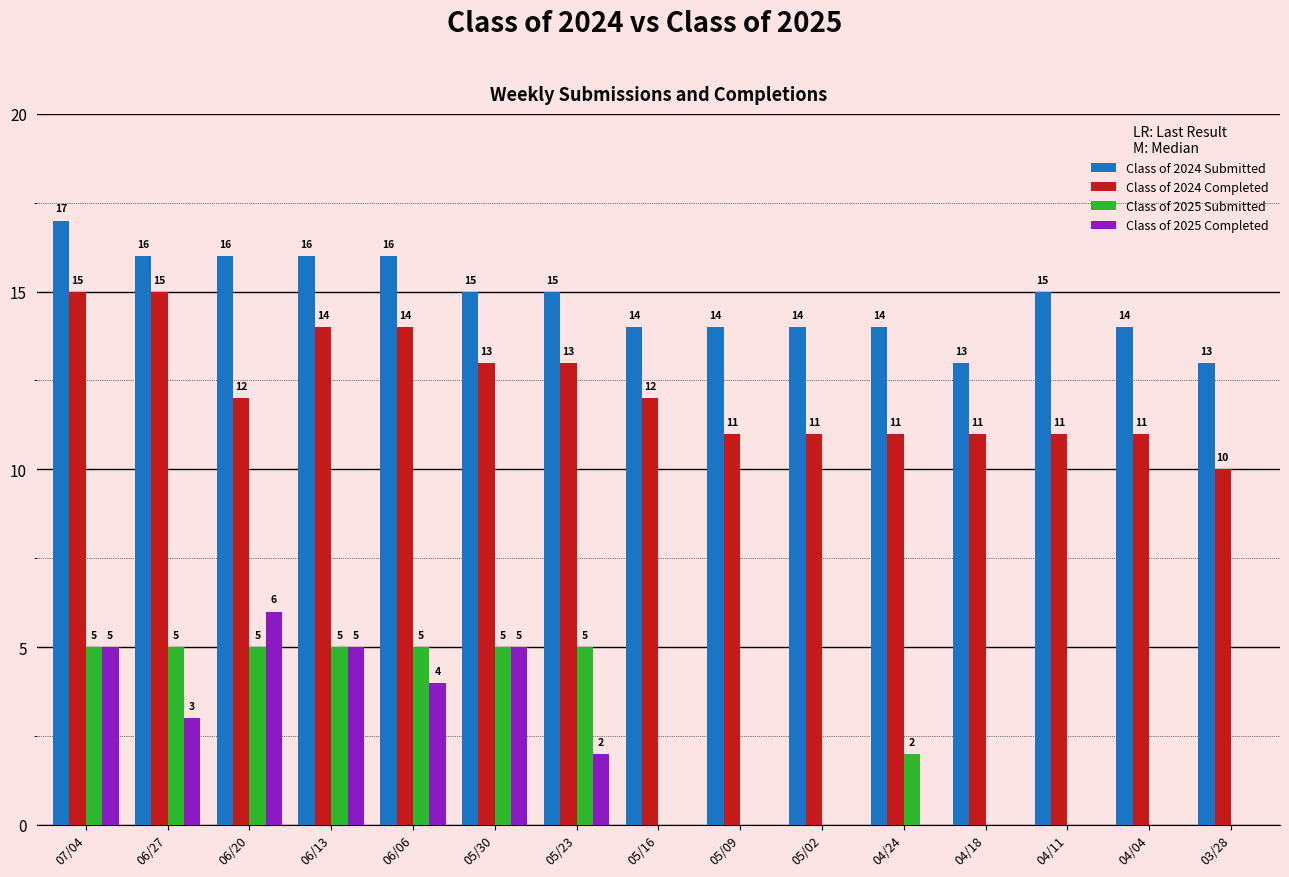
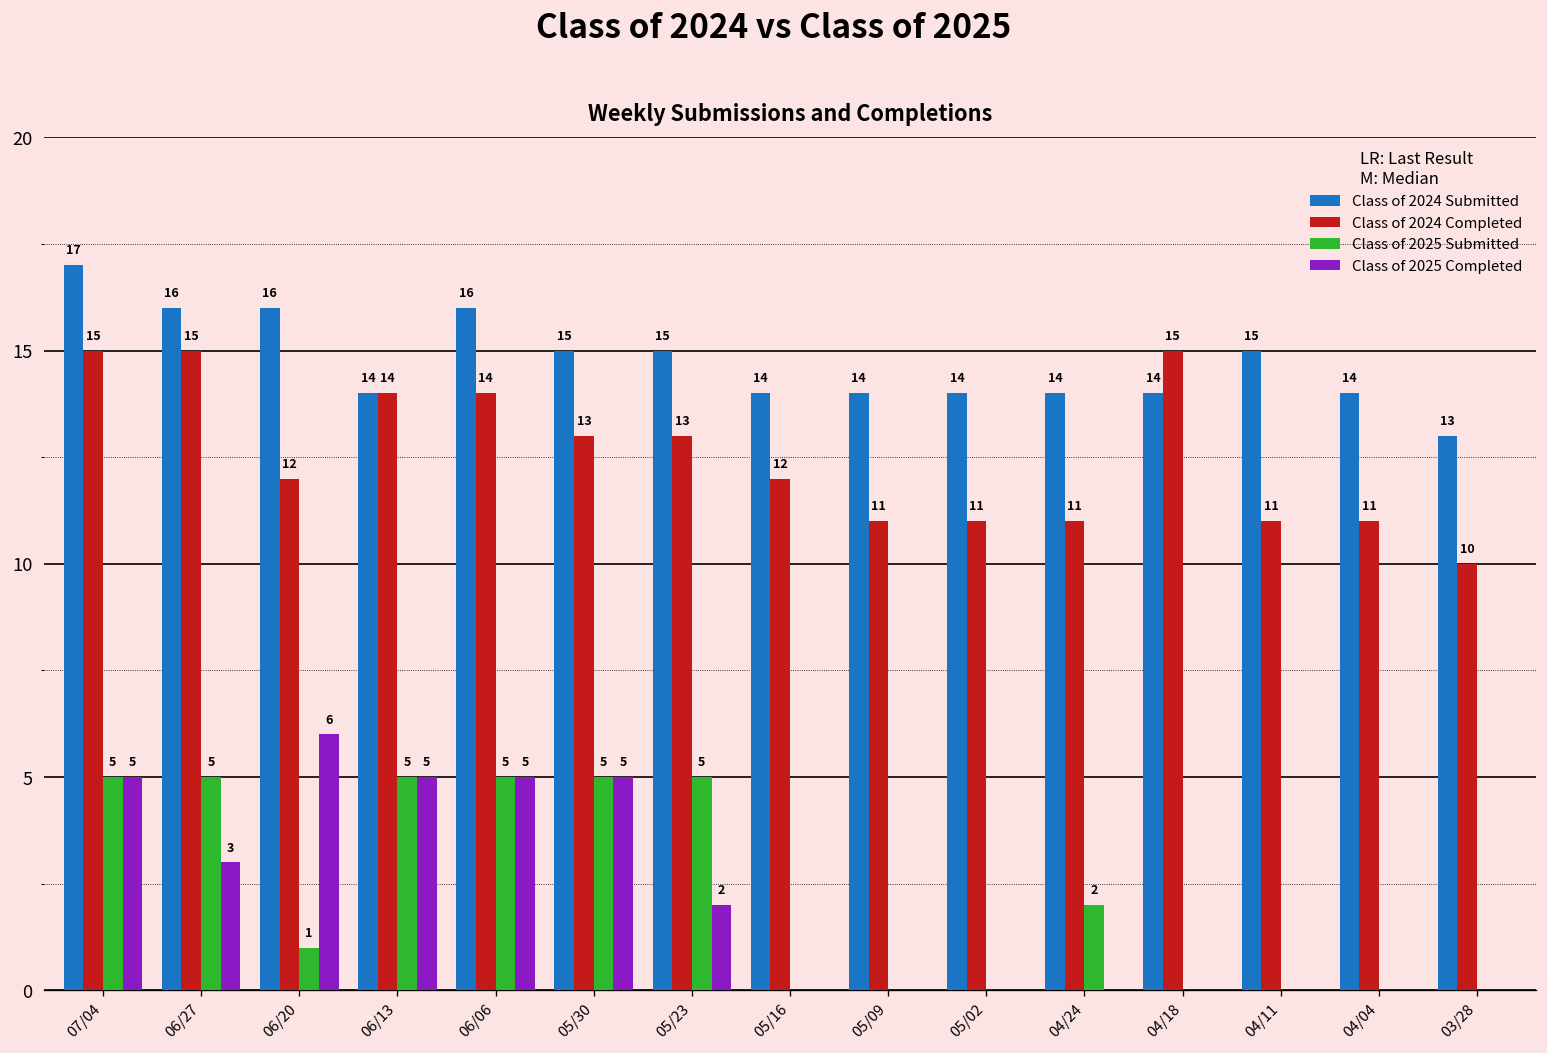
  {
    "Class of 2024 Submitted": {
      "07/04": 17,
      "06/27": 16,
      "06/20": 16,
-     "06/13": 16,
+     "06/13": 14,
      "06/06": 16,
      "05/30": 15,
      "05/23": 15,
      "05/16": 14,
      "05/09": 14,
      "05/02": 14,
      "04/24": 14,
-     "04/18": 13,
+     "04/18": 14,
      "04/11": 15,
      "04/04": 14,
      "03/28": 13
    },
    "Class of 2024 Completed": {
      "07/04": 15,
      "06/27": 15,
      "06/20": 12,
      "06/13": 14,
      "06/06": 14,
      "05/30": 13,
      "05/23": 13,
      "05/16": 12,
      "05/09": 11,
      "05/02": 11,
      "04/24": 11,
-     "04/18": 11,
+     "04/18": 15,
      "04/11": 11,
      "04/04": 11,
      "03/28": 10
    },
    "Class of 2025 Submitted": {
      "07/04": 5,
      "06/27": 5,
-     "06/20": 5,
+     "06/20": 1,
      "06/13": 5,
      "06/06": 5,
      "05/30": 5,
      "05/23": 5,
      "04/24": 2
    },
    "Class of 2025 Completed": {
      "07/04": 5,
      "06/27": 3,
      "06/20": 6,
      "06/13": 5,
-     "06/06": 4,
+     "06/06": 5,
      "05/30": 5,
      "05/23": 2
    }
  }
